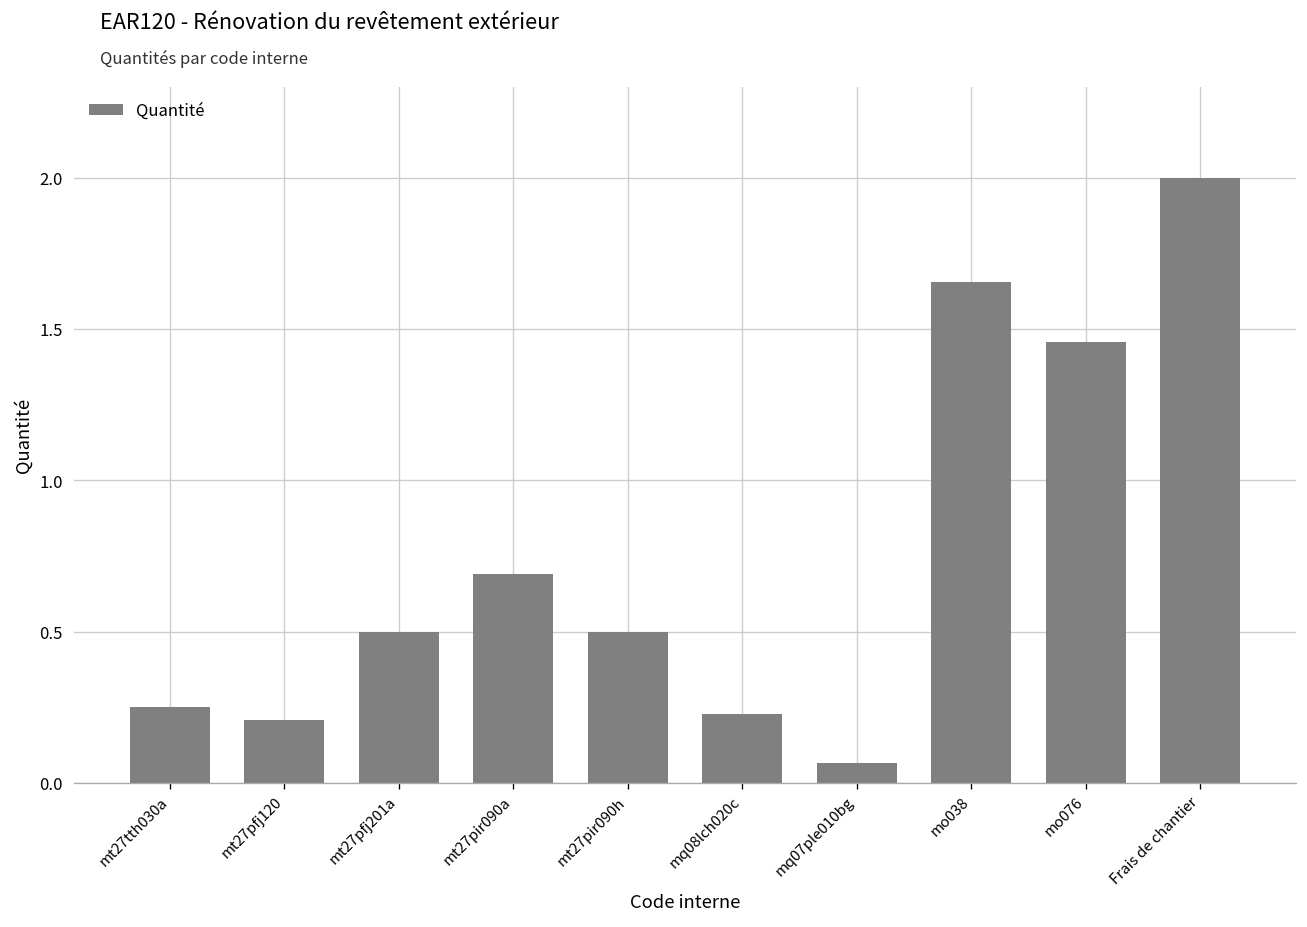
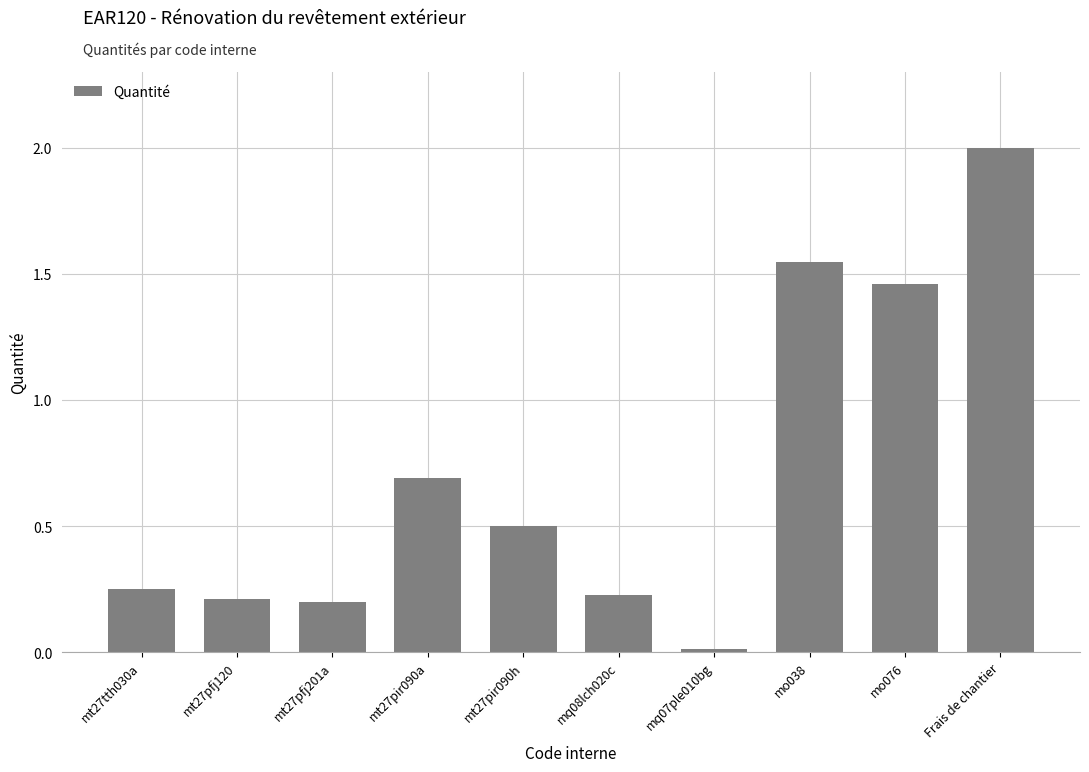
  {
    "mt27tth030a": 0.25,
    "mt27pfj120": 0.21,
-   "mt27pfj201a": 0.5,
+   "mt27pfj201a": 0.2,
    "mt27pir090a": 0.69,
    "mt27pir090h": 0.50,
    "mq08lch020c": 0.23,
-   "mq07ple010bg": 0.07,
-   "mo038": 1.66,
+   "mq07ple010bg": 0.01,
+   "mo038": 1.55,
    "mo076": 1.46,
    "Frais de chantier": 2.00
  }
